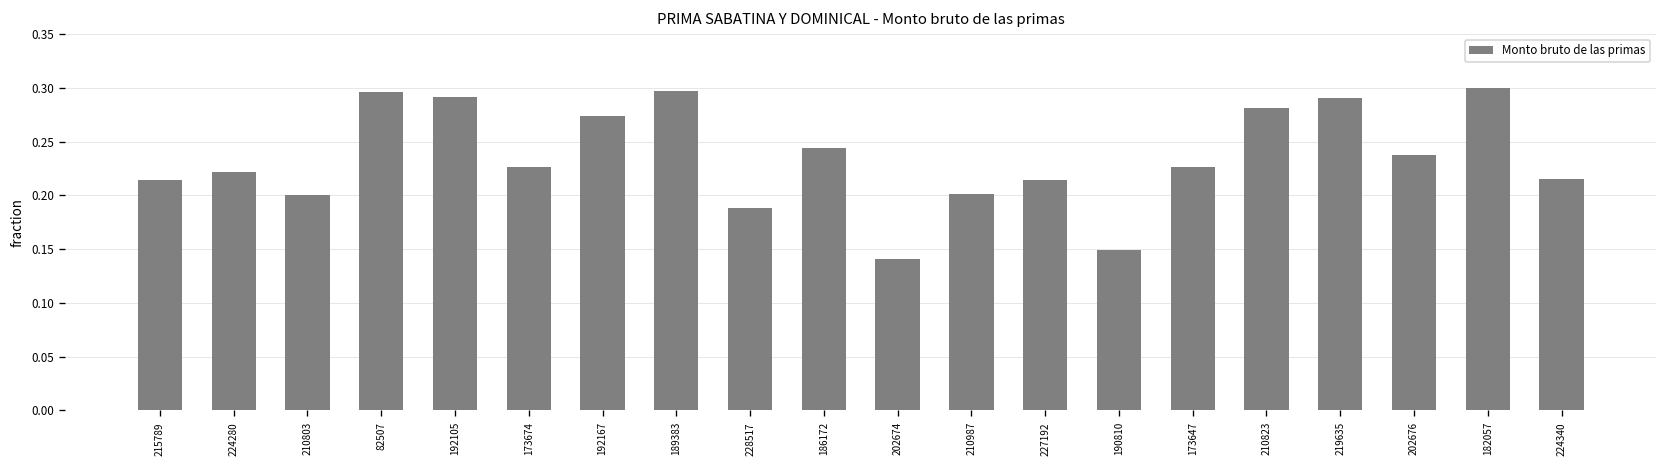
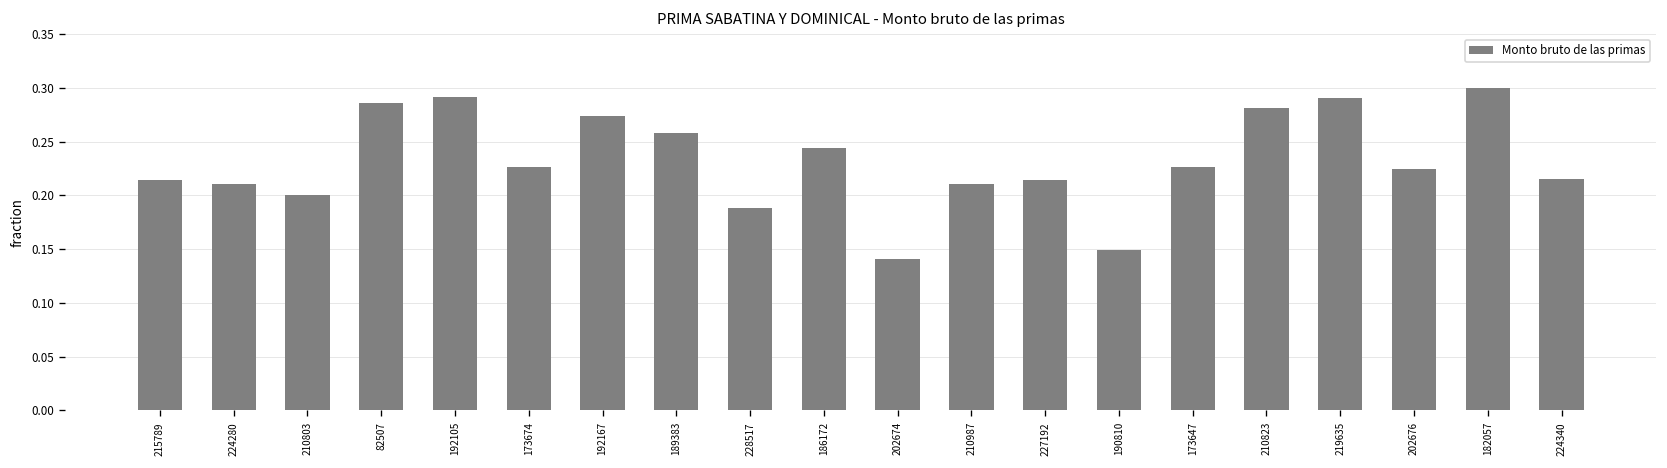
  {
    "215789": 0.21,
-   "224280": 0.22,
+   "224280": 0.21,
    "210803": 0.20,
-   "82507": 0.30,
+   "82507": 0.29,
    "192105": 0.29,
    "173674": 0.23,
    "192167": 0.27,
-   "189383": 0.30,
+   "189383": 0.26,
    "228517": 0.19,
    "186172": 0.24,
    "202674": 0.14,
-   "210987": 0.20,
+   "210987": 0.21,
    "227192": 0.21,
    "190810": 0.15,
    "173647": 0.23,
    "210823": 0.28,
    "219635": 0.29,
-   "202676": 0.24,
+   "202676": 0.22,
    "182057": 0.30,
    "224340": 0.22
  }
